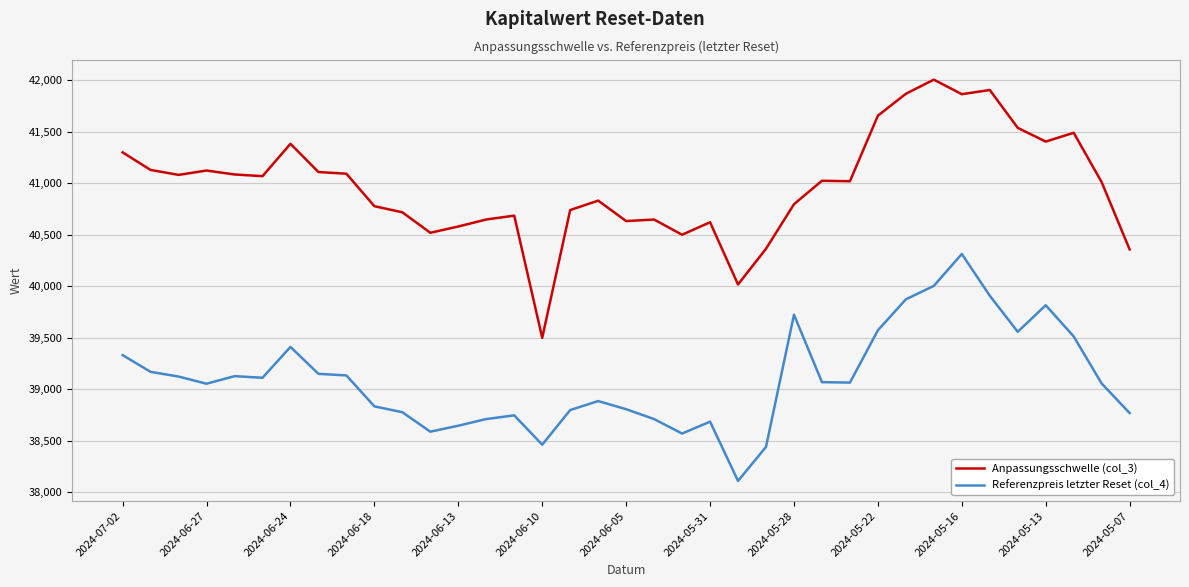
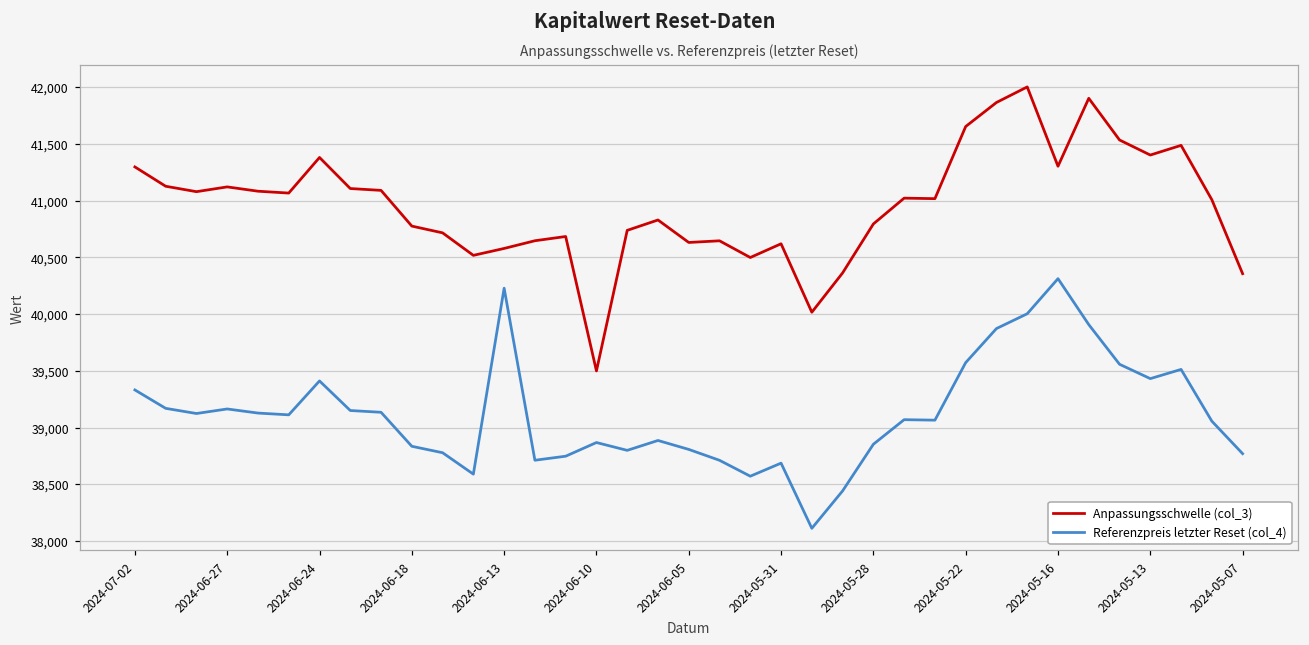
  {
    "Anpassungsschwelle (col_3)": {
      "2024-07-02": "41,300",
      "2024-06-27": "41,120",
      "2024-06-24": "41,380",
      "2024-06-18": "40,780",
      "2024-06-13": "40,580",
      "2024-06-10": "39,500",
      "2024-06-05": "40,630",
      "2024-05-31": "40,620",
      "2024-05-28": "40,800",
      "2024-05-22": "41,650",
-     "2024-05-16": "41,860",
+     "2024-05-16": "41,300",
      "2024-05-13": "41,400",
      "2024-05-07": "40,360"
    },
    "Referenzpreis letzter Reset (col_4)": {
      "2024-07-02": "39,330",
-     "2024-06-27": "39,050",
+     "2024-06-27": "39,160",
      "2024-06-24": "39,410",
      "2024-06-18": "38,830",
-     "2024-06-13": "38,650",
-     "2024-06-10": "38,460",
+     "2024-06-13": "40,230",
+     "2024-06-10": "38,870",
      "2024-06-05": "38,810",
      "2024-05-31": "38,690",
-     "2024-05-28": "39,720",
+     "2024-05-28": "38,850",
      "2024-05-22": "39,570",
      "2024-05-16": "40,310",
-     "2024-05-13": "39,820",
+     "2024-05-13": "39,430",
      "2024-05-07": "38,770"
    }
  }
